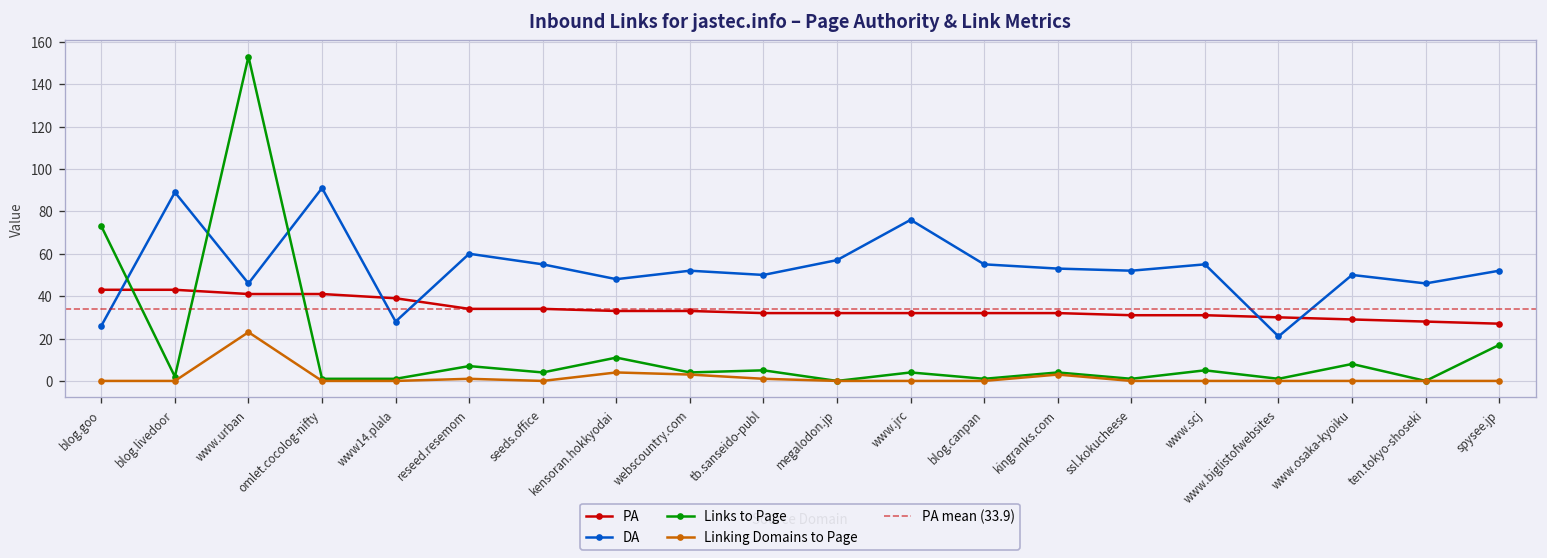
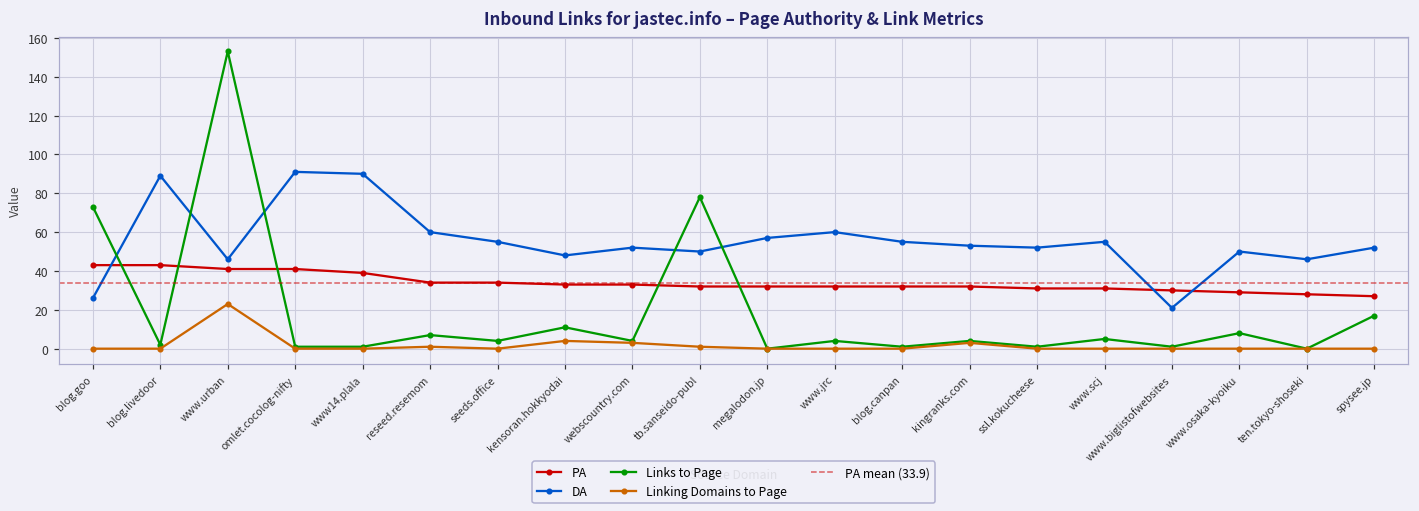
  {
    "PA": {
      "blog.goo": 43,
      "blog.livedoor": 43,
      "www.urban": 41,
      "omlet.cocolog-nifty": 41,
      "www14.plala": 39,
      "reseed.resemom": 34,
      "seeds.office": 34,
      "kensoran.hokkyodai": 33,
      "webscountry.com": 33,
      "tb.sanseido-publ": 32,
      "megalodon.jp": 32,
      "www.jrc": 32,
      "blog.canpan": 32,
      "kingranks.com": 32,
      "ssl.kokucheese": 31,
      "www.scj": 31,
      "www.biglistofwebsites": 30,
      "www.osaka-kyoiku": 29,
      "ten.tokyo-shoseki": 28,
      "spysee.jp": 27
    },
    "DA": {
      "blog.goo": 26,
      "blog.livedoor": 89,
      "www.urban": 46,
      "omlet.cocolog-nifty": 91,
-     "www14.plala": 28,
+     "www14.plala": 90,
      "reseed.resemom": 60,
      "seeds.office": 55,
      "kensoran.hokkyodai": 48,
      "webscountry.com": 52,
      "tb.sanseido-publ": 50,
      "megalodon.jp": 57,
-     "www.jrc": 76,
+     "www.jrc": 60,
      "blog.canpan": 55,
      "kingranks.com": 53,
      "ssl.kokucheese": 52,
      "www.scj": 55,
      "www.biglistofwebsites": 21,
      "www.osaka-kyoiku": 50,
      "ten.tokyo-shoseki": 46,
      "spysee.jp": 52
    },
    "Links to Page": {
      "blog.goo": 73,
      "blog.livedoor": 2,
      "www.urban": 153,
      "reseed.resemom": 7,
      "seeds.office": 4,
      "kensoran.hokkyodai": 11,
-     "tb.sanseido-publ": 5,
+     "tb.sanseido-publ": 78,
      "www.jrc": 4,
      "www.scj": 5,
      "www.osaka-kyoiku": 8,
      "spysee.jp": 17
    },
    "Linking Domains to Page": {
      "blog.goo": 0,
      "blog.livedoor": 0,
      "www.urban": 23,
      "reseed.resemom": 1,
      "seeds.office": 0,
      "kensoran.hokkyodai": 4,
      "tb.sanseido-publ": 1,
      "www.jrc": 0,
      "www.scj": 0,
      "www.osaka-kyoiku": 0,
      "spysee.jp": 0
    }
  }
